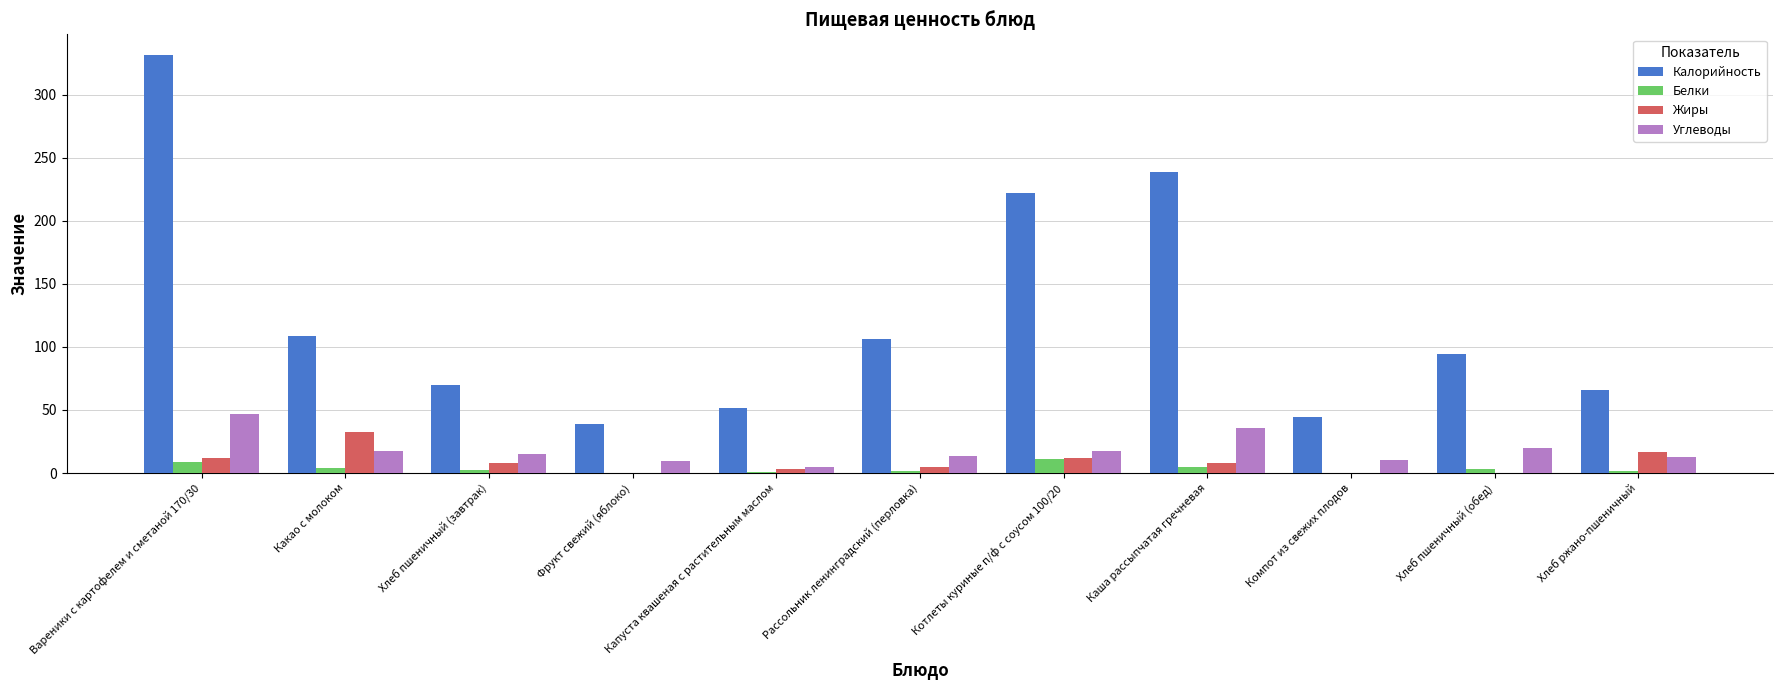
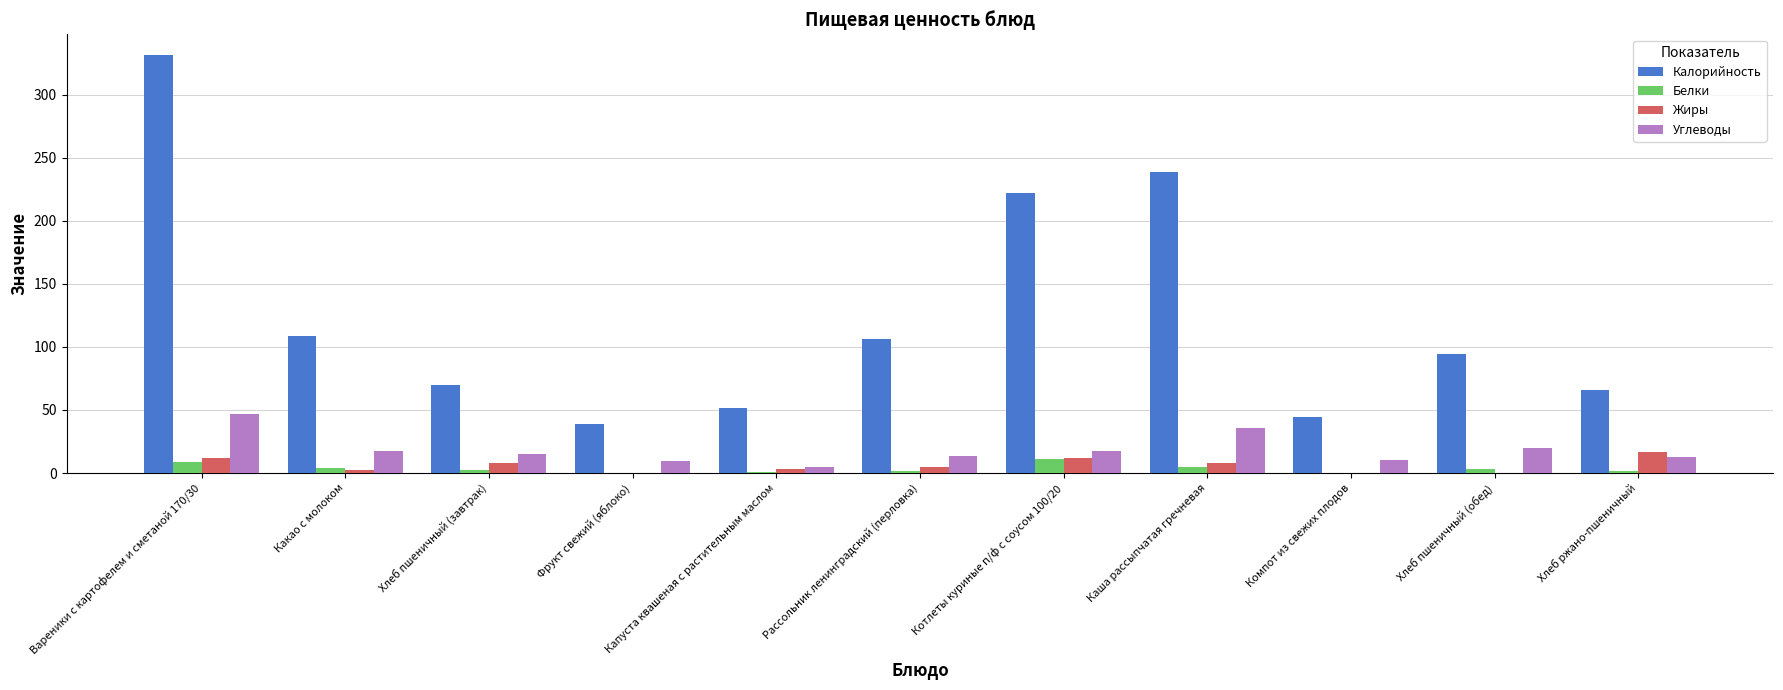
  {
    "Калорийность": {
      "Вареники с картофелем и сметаной 170/30": 331,
      "Какао с молоком": 109,
      "Хлеб пшеничный (завтрак)": 70,
      "Фрукт свежий (яблоко)": 39,
      "Капуста квашеная с растительным маслом": 51,
      "Рассольник ленинградский (перловка)": 107,
      "Котлеты куриные п/ф с соусом 100/20": 222,
      "Каша рассыпчатая гречневая": 239,
      "Компот из свежих плодов": 44,
      "Хлеб пшеничный (обед)": 95,
      "Хлеб ржано-пшеничный": 66
    },
    "Белки": {
      "Вареники с картофелем и сметаной 170/30": 9,
      "Какао с молоком": 4,
      "Хлеб пшеничный (завтрак)": 2,
      "Котлеты куриные п/ф с соусом 100/20": 11,
      "Каша рассыпчатая гречневая": 5,
      "Хлеб пшеничный (обед)": 3
    },
    "Жиры": {
      "Вареники с картофелем и сметаной 170/30": 12,
-     "Какао с молоком": 33,
+     "Какао с молоком": 3,
      "Хлеб пшеничный (завтрак)": 8,
      "Капуста квашеная с растительным маслом": 3,
      "Рассольник ленинградский (перловка)": 5,
      "Котлеты куриные п/ф с соусом 100/20": 12,
      "Каша рассыпчатая гречневая": 8,
      "Хлеб ржано-пшеничный": 16
    },
    "Углеводы": {
      "Вареники с картофелем и сметаной 170/30": 47,
      "Какао с молоком": 18,
      "Хлеб пшеничный (завтрак)": 15,
      "Фрукт свежий (яблоко)": 10,
      "Капуста квашеная с растительным маслом": 5,
      "Рассольник ленинградский (перловка)": 13,
      "Котлеты куриные п/ф с соусом 100/20": 18,
      "Каша рассыпчатая гречневая": 36,
      "Компот из свежих плодов": 11,
      "Хлеб пшеничный (обед)": 20,
      "Хлеб ржано-пшеничный": 13
    }
  }
